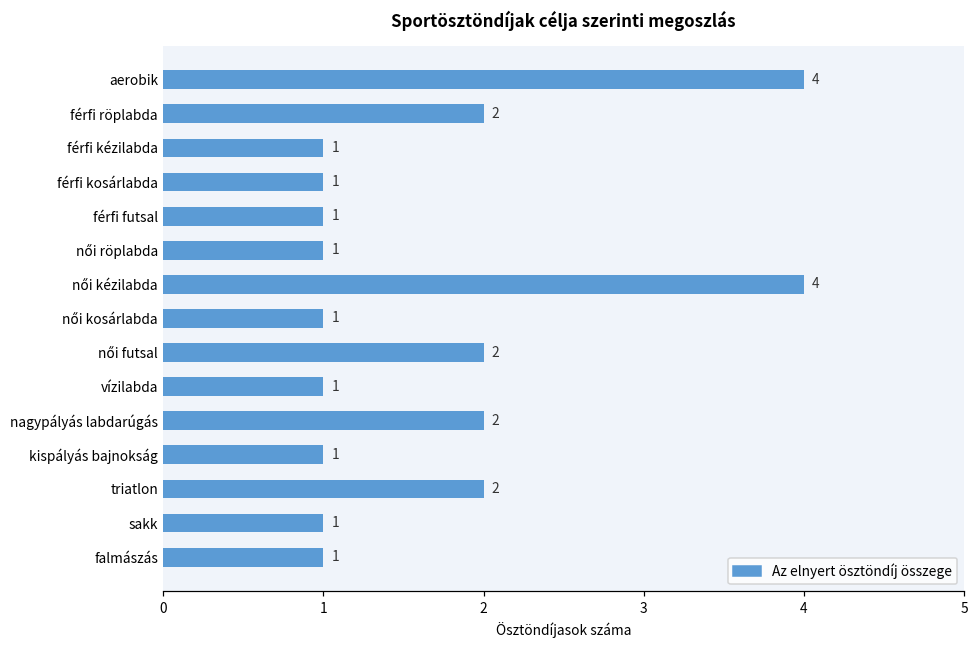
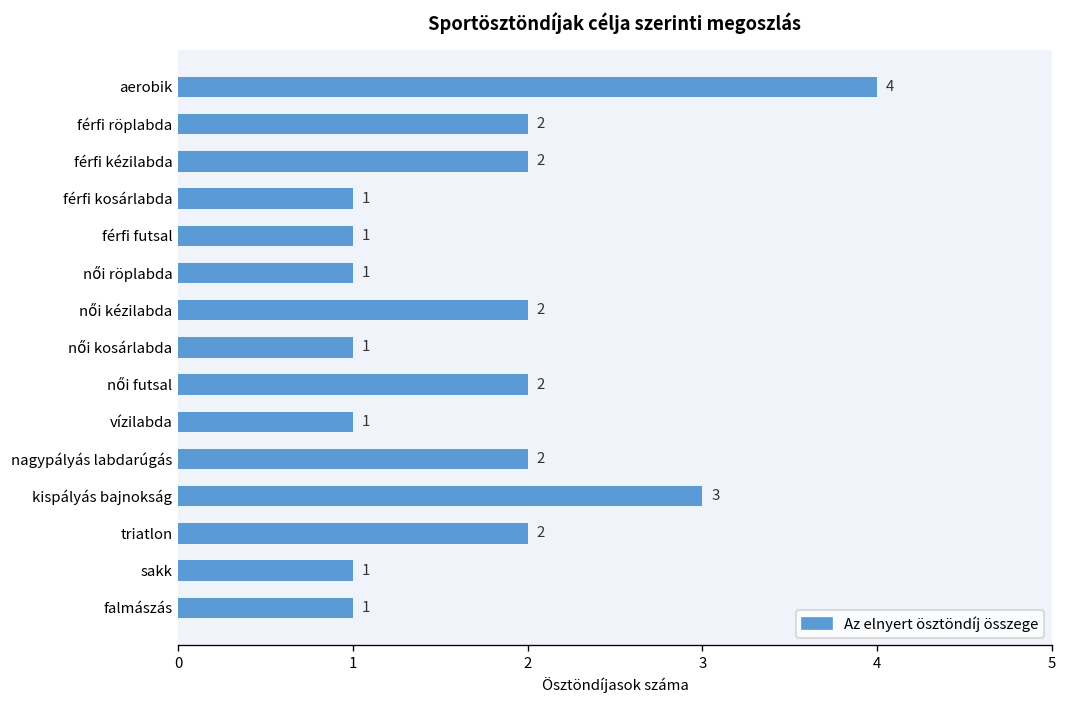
  {
    "aerobik": 4,
    "férfi röplabda": 2,
-   "férfi kézilabda": 1,
+   "férfi kézilabda": 2,
    "férfi kosárlabda": 1,
    "férfi futsal": 1,
    "női röplabda": 1,
-   "női kézilabda": 4,
+   "női kézilabda": 2,
    "női kosárlabda": 1,
    "női futsal": 2,
    "vízilabda": 1,
    "nagypályás labdarúgás": 2,
-   "kispályás bajnokság": 1,
+   "kispályás bajnokság": 3,
    "triatlon": 2,
    "sakk": 1,
    "falmászás": 1
  }
